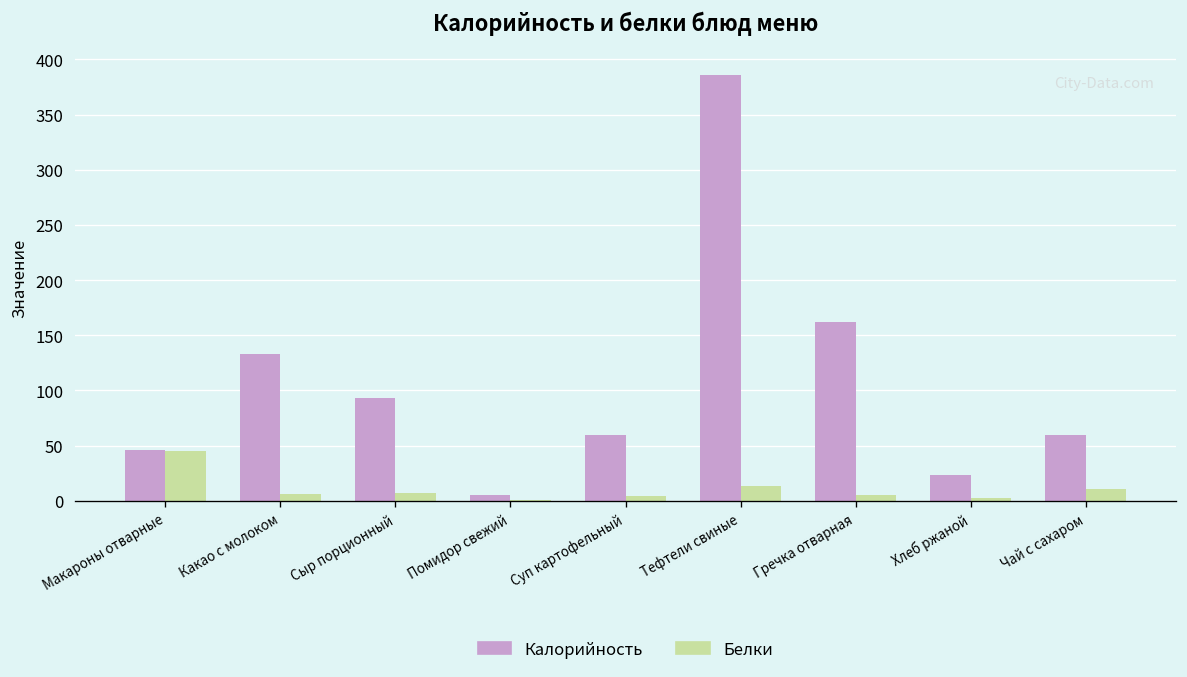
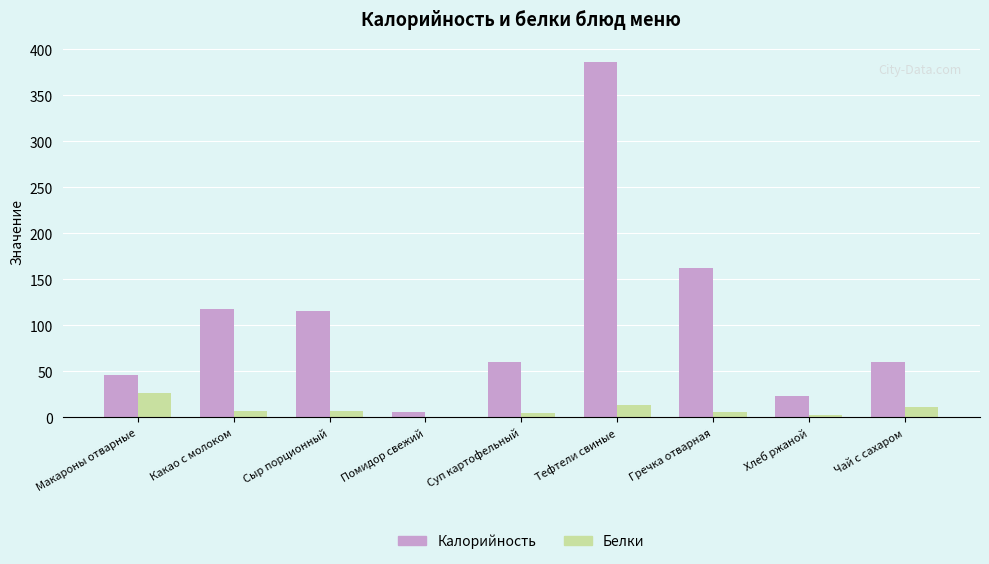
  {
    "Калорийность": {
      "Макароны отварные": 50,
-     "Какао с молоком": 130,
-     "Сыр порционный": 90,
+     "Какао с молоком": 120,
+     "Сыр порционный": 120,
      "Помидор свежий": 10,
      "Суп картофельный": 60,
      "Тефтели свиные": 390,
      "Гречка отварная": 160,
      "Хлеб ржаной": 20,
      "Чай с сахаром": 60
    },
    "Белки": {
-     "Макароны отварные": 50,
+     "Макароны отварные": 30,
      "Какао с молоком": 10,
      "Сыр порционный": 10,
      "Суп картофельный": 0,
      "Тефтели свиные": 10,
      "Гречка отварная": 10,
      "Чай с сахаром": 10
    }
  }
